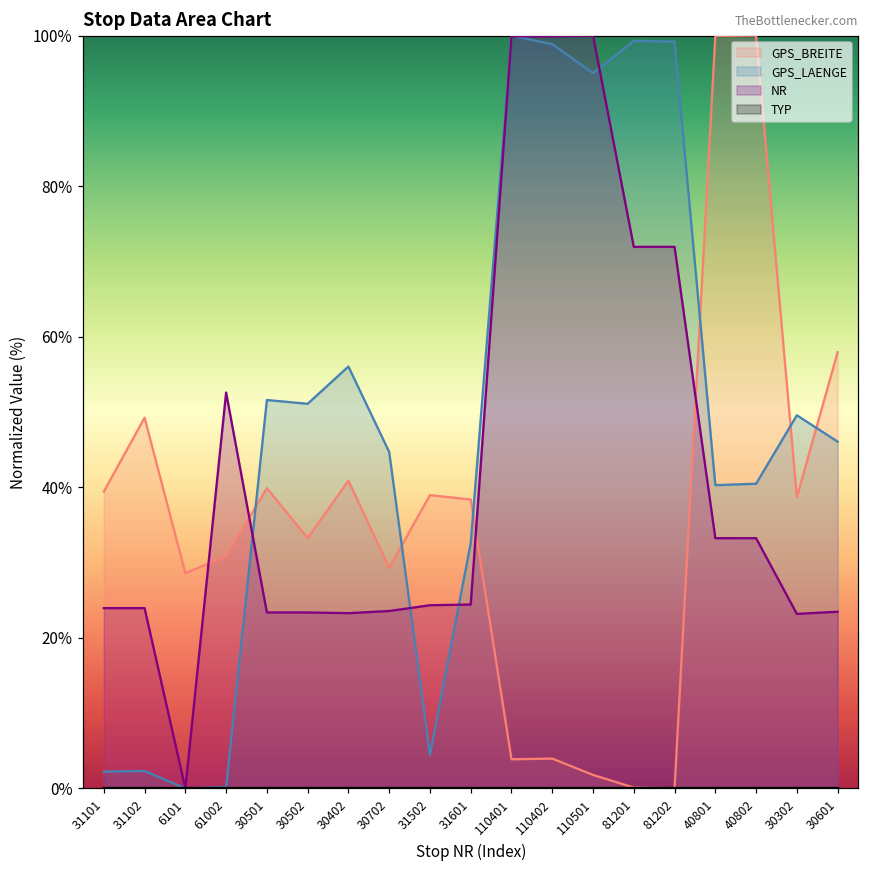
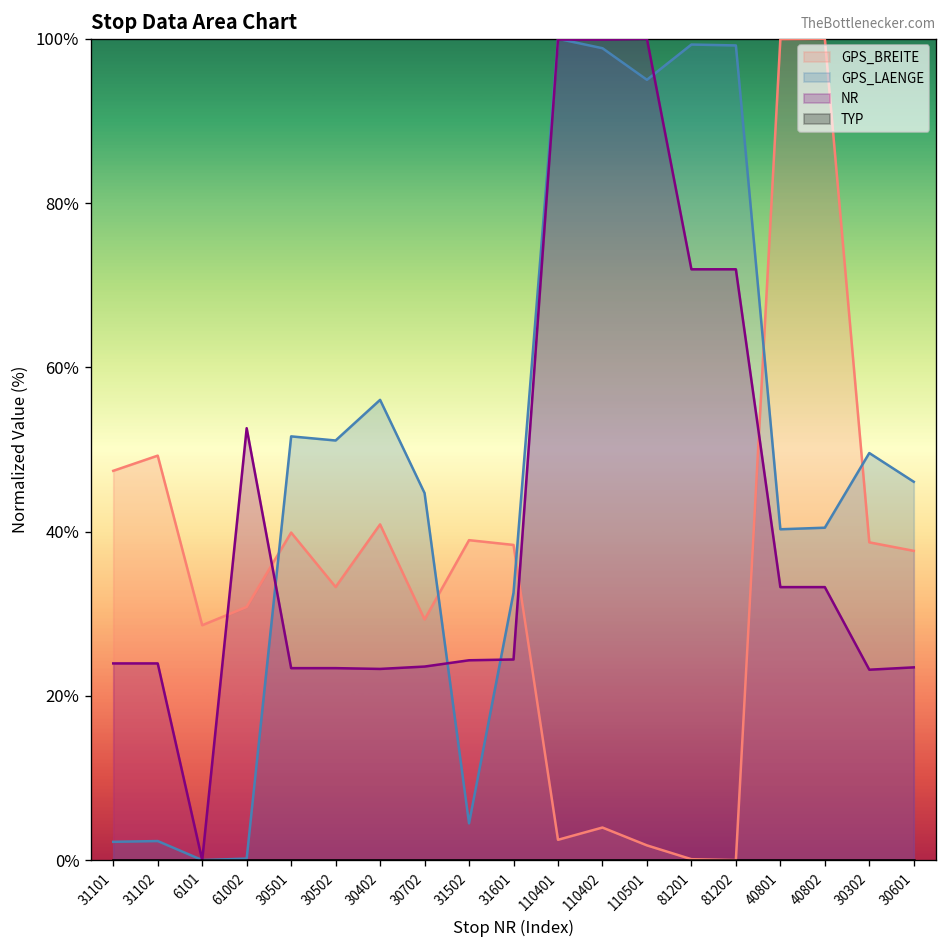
  {
    "GPS_BREITE": {
-     "31101": "39%",
+     "31101": "47%",
      "31102": "49%",
      "6101": "29%",
      "61002": "31%",
      "30501": "40%",
      "30502": "33%",
      "30402": "41%",
      "30702": "29%",
      "31502": "39%",
      "31601": "38%",
-     "110401": "4%",
+     "110401": "2%",
      "110402": "4%",
      "110501": "2%",
      "40801": "100%",
      "40802": "100%",
      "30302": "39%",
-     "30601": "58%"
+     "30601": "38%"
    },
    "TYP": {
      "31101": "0%",
      "31102": "0%",
      "30501": "0%",
      "30502": "0%",
      "30402": "0%",
      "30702": "0%",
      "31502": "0%",
      "31601": "0%",
      "110401": "0%",
      "110402": "0%",
      "110501": "0%",
      "40801": "0%",
      "40802": "0%",
      "30302": "0%",
      "30601": "0%"
    }
  }
